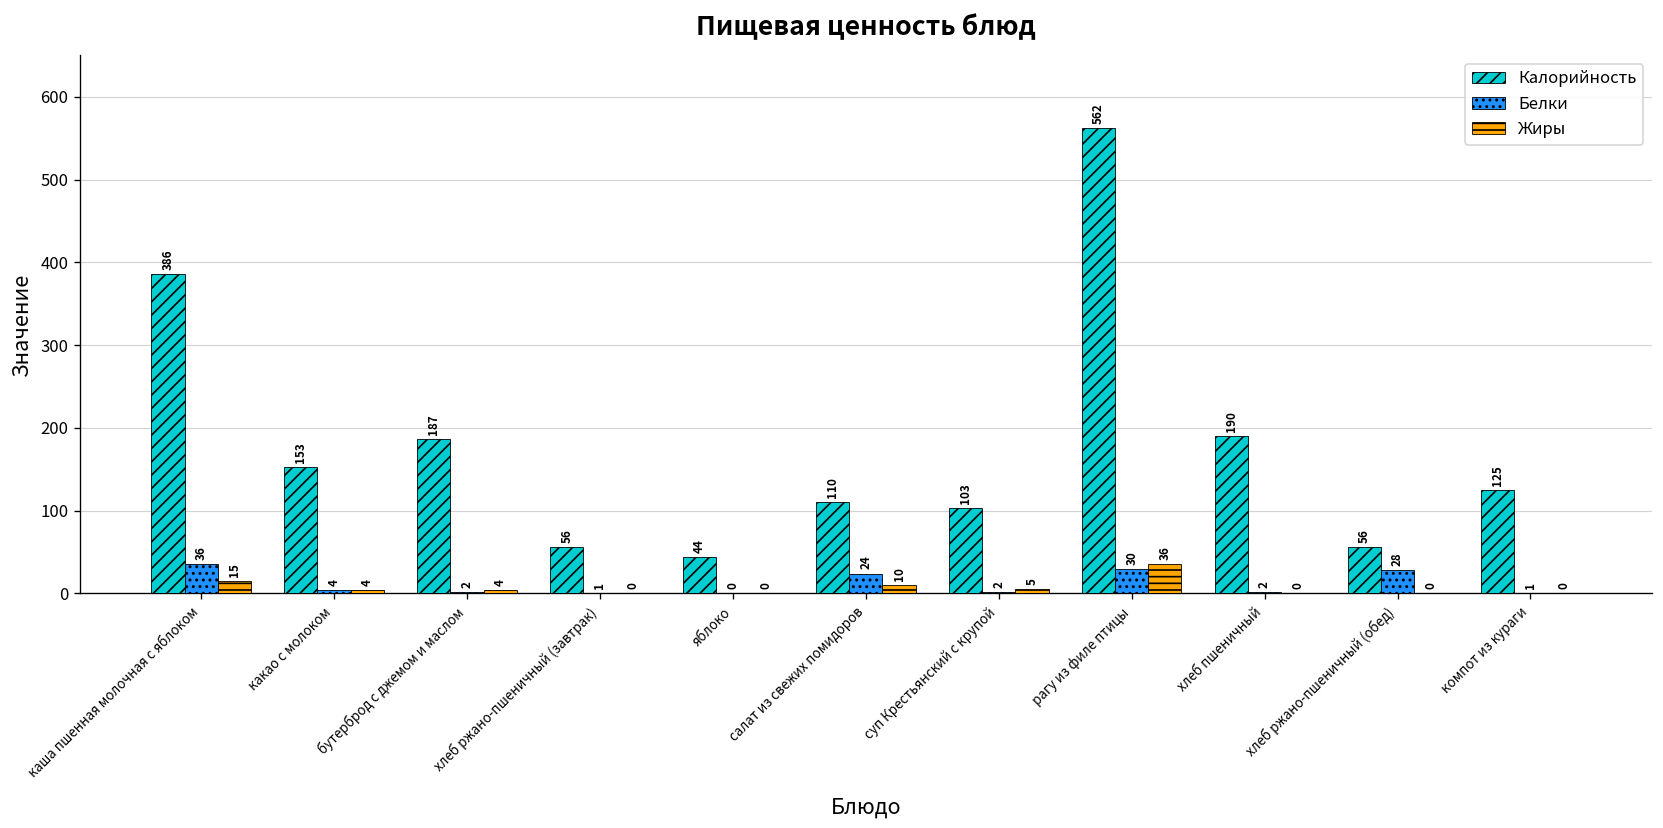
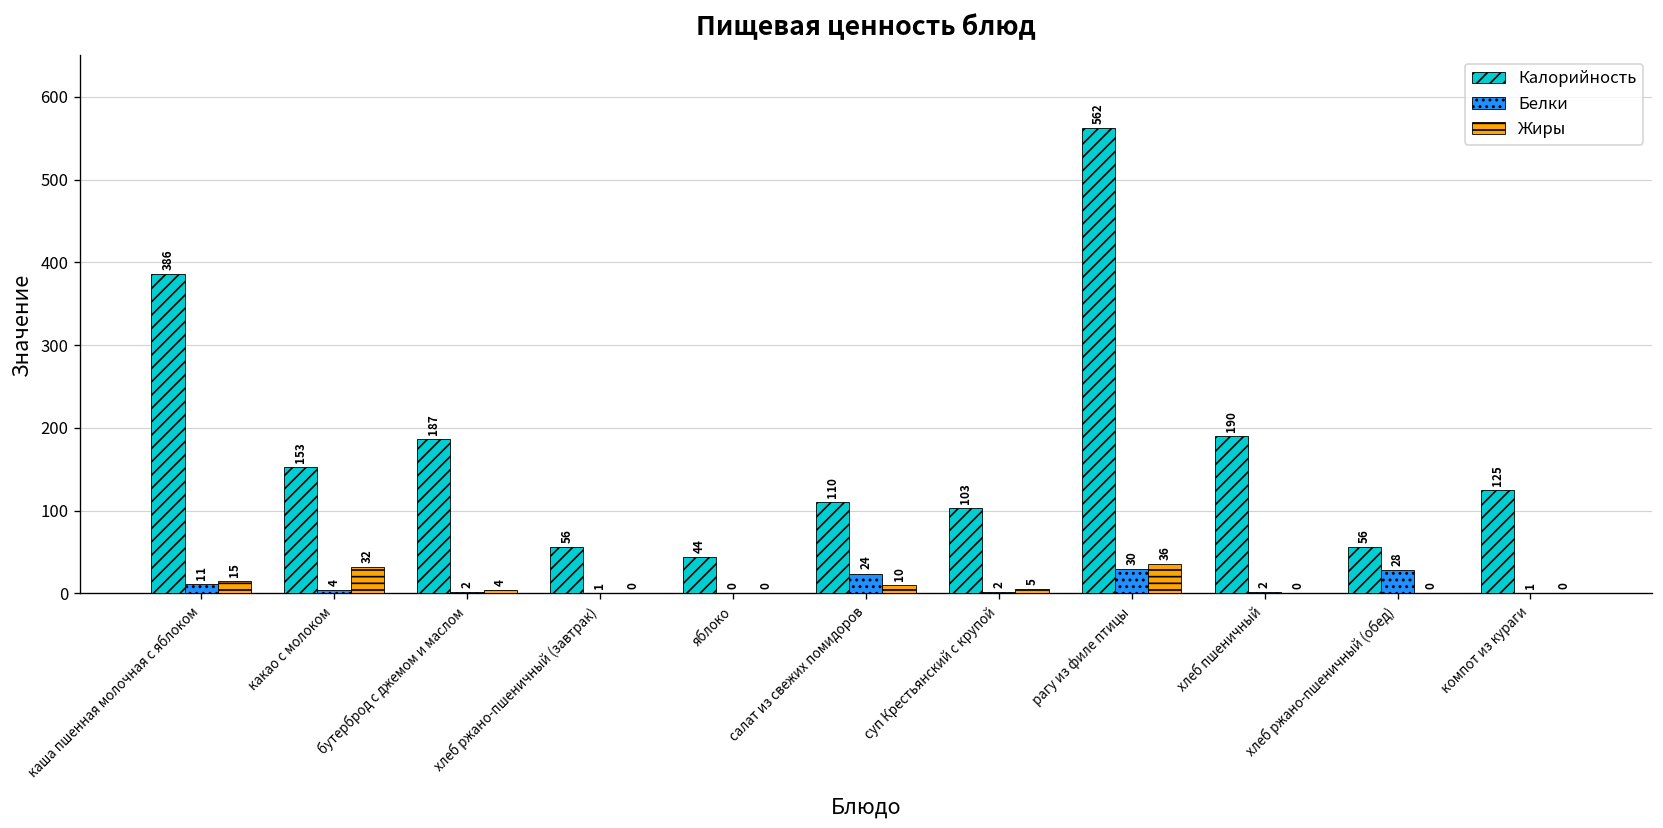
  {
    "Калорийность": {
      "каша пшенная молочная с яблоком": 386,
      "какао с молоком": 153,
      "бутерброд с джемом и маслом": 187,
      "хлеб ржано-пшеничный (завтрак)": 56,
      "яблоко": 44,
      "салат из свежих помидоров": 110,
      "суп Крестьянский с крупой": 103,
      "рагу из филе птицы": 562,
      "хлеб пшеничный": 190,
      "хлеб ржано-пшеничный (обед)": 56,
      "компот из кураги": 125
    },
    "Белки": {
-     "каша пшенная молочная с яблоком": 36,
+     "каша пшенная молочная с яблоком": 11,
      "какао с молоком": 4,
      "бутерброд с джемом и маслом": 2,
      "хлеб ржано-пшеничный (завтрак)": 1,
      "яблоко": 0,
      "салат из свежих помидоров": 24,
      "суп Крестьянский с крупой": 2,
      "рагу из филе птицы": 30,
      "хлеб пшеничный": 2,
      "хлеб ржано-пшеничный (обед)": 28,
      "компот из кураги": 1
    },
    "Жиры": {
      "каша пшенная молочная с яблоком": 15,
-     "какао с молоком": 4,
+     "какао с молоком": 32,
      "бутерброд с джемом и маслом": 4,
      "хлеб ржано-пшеничный (завтрак)": 0,
      "яблоко": 0,
      "салат из свежих помидоров": 10,
      "суп Крестьянский с крупой": 5,
      "рагу из филе птицы": 36,
      "хлеб пшеничный": 0,
      "хлеб ржано-пшеничный (обед)": 0,
      "компот из кураги": 0
    }
  }
